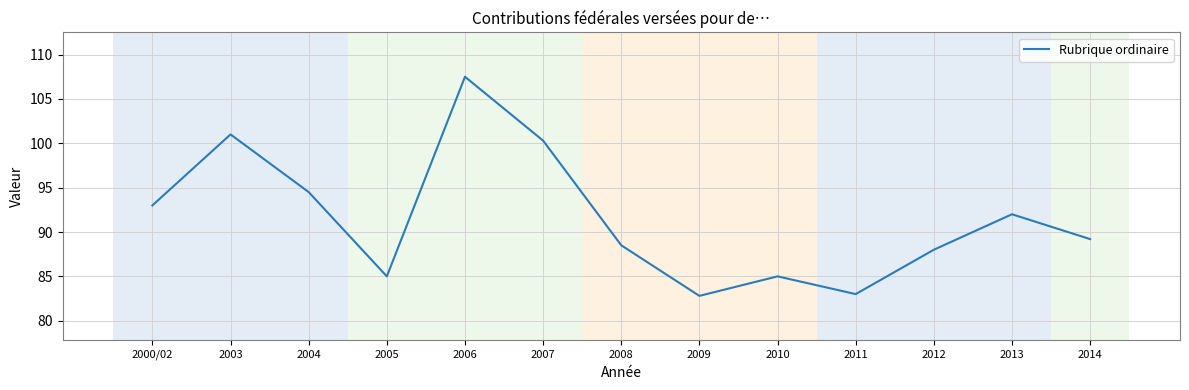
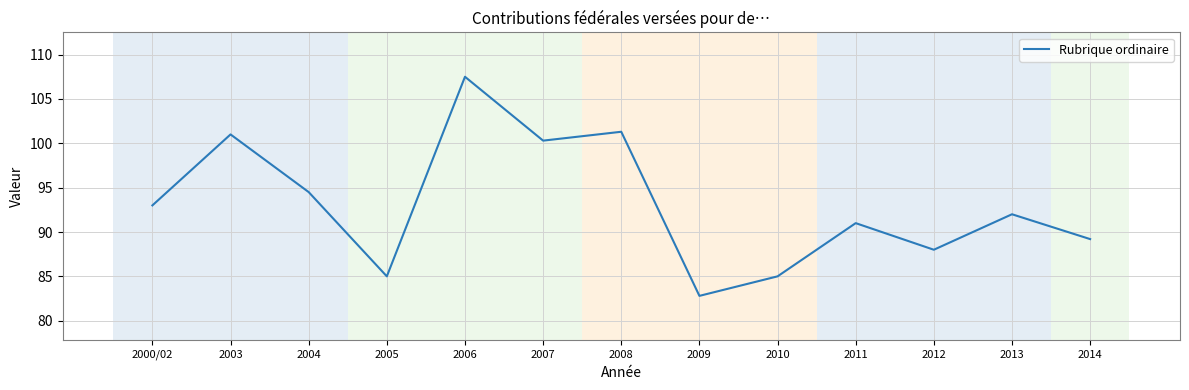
  {
    "2000/02": 93,
    "2003": 101,
    "2004": 95,
    "2005": 85,
    "2006": 108,
    "2007": 100,
-   "2008": 89,
+   "2008": 101,
    "2009": 83,
    "2010": 85,
-   "2011": 83,
+   "2011": 91,
    "2012": 88,
    "2013": 92,
    "2014": 89
  }
